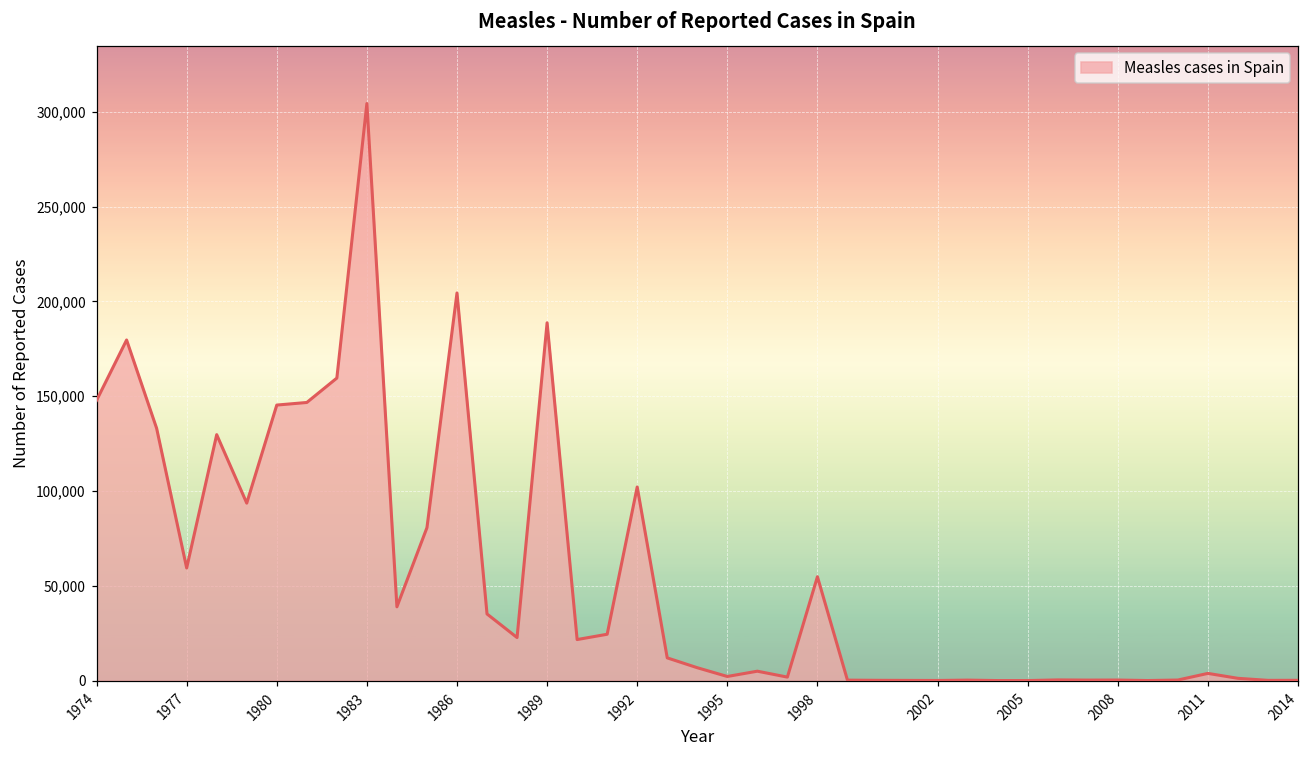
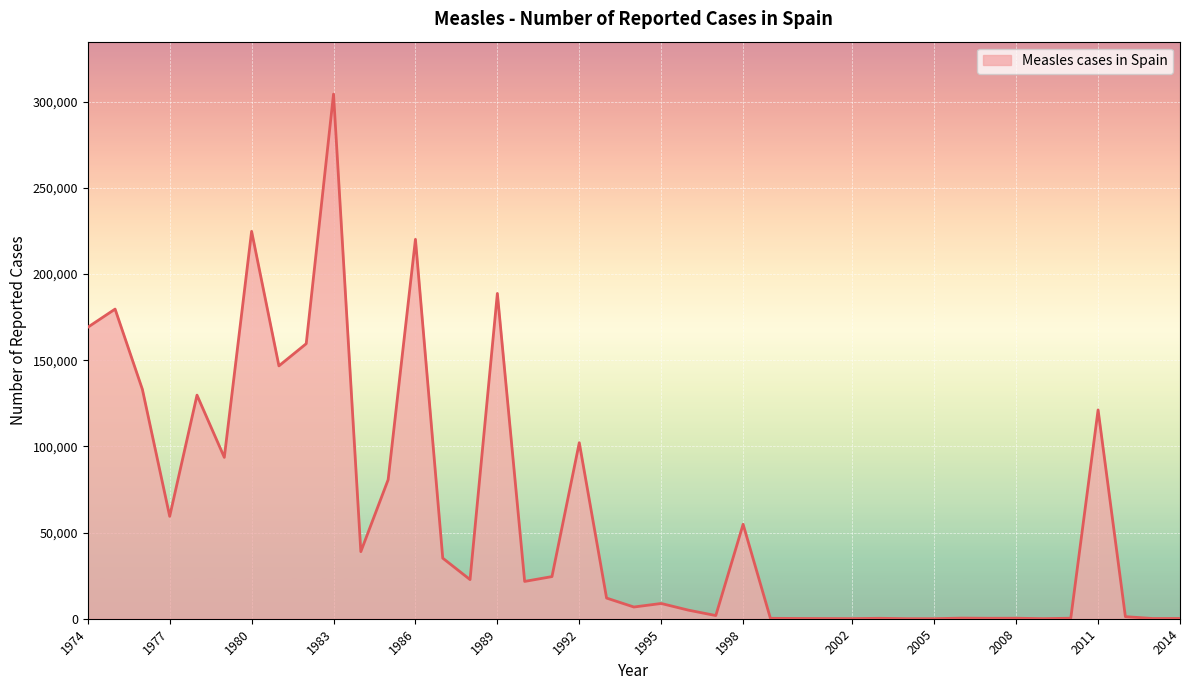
  {
-   "1974": "148,000",
+   "1974": "169,000",
    "1977": "59,000",
-   "1980": "145,000",
+   "1980": "225,000",
    "1983": "304,000",
-   "1986": "204,000",
+   "1986": "220,000",
    "1989": "189,000",
    "1992": "102,000",
-   "1995": "2,000",
+   "1995": "9,000",
    "1998": "55,000",
    "2002": "0",
    "2005": "0",
    "2008": "0",
-   "2011": "4,000",
+   "2011": "121,000",
    "2014": "0"
  }
